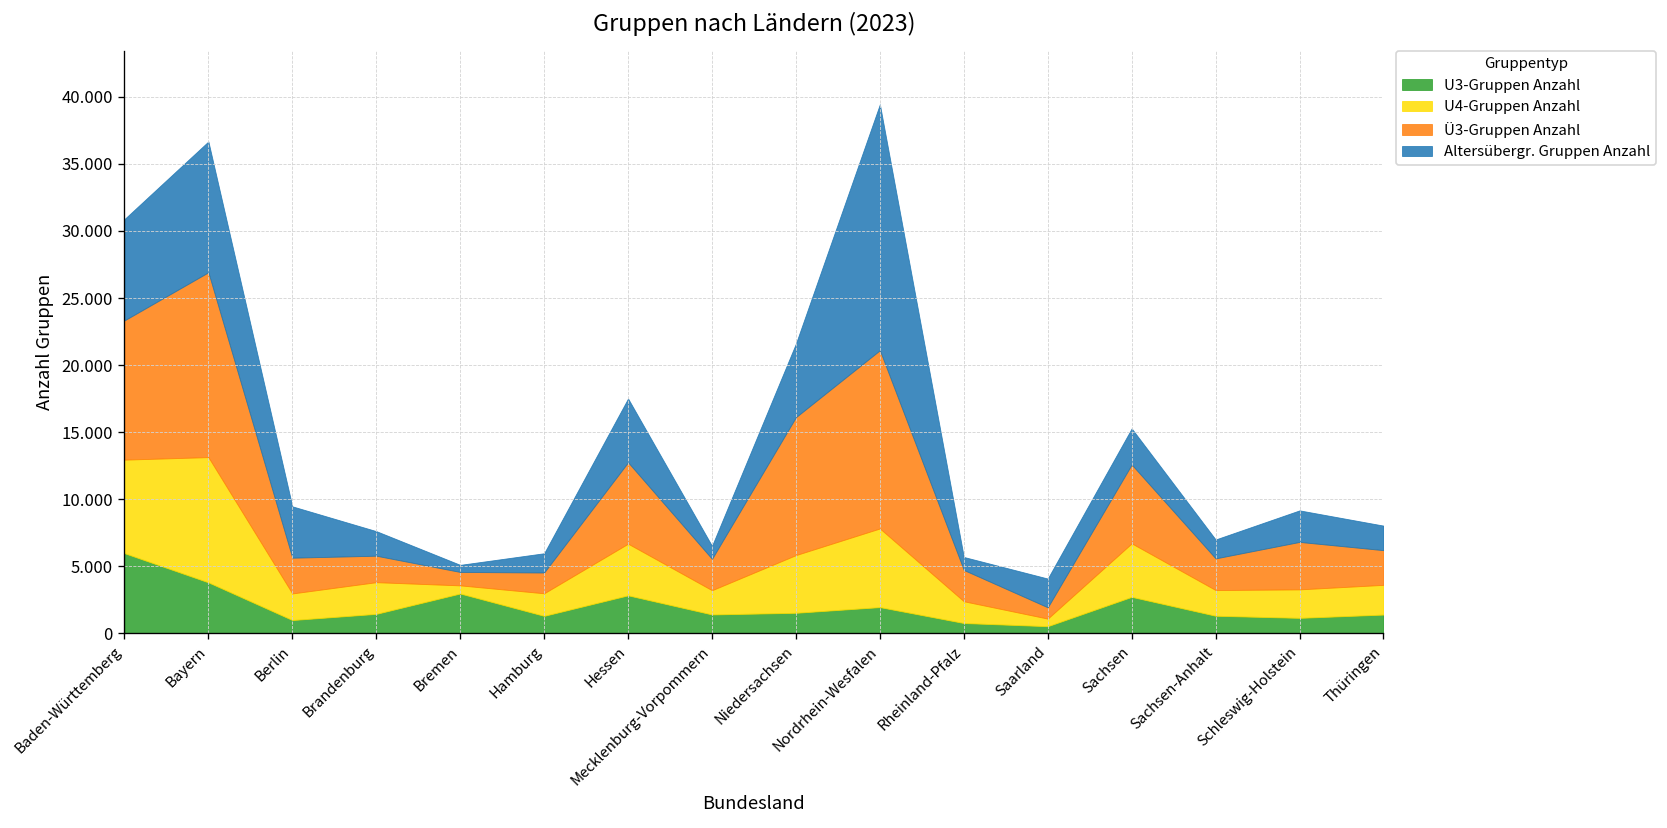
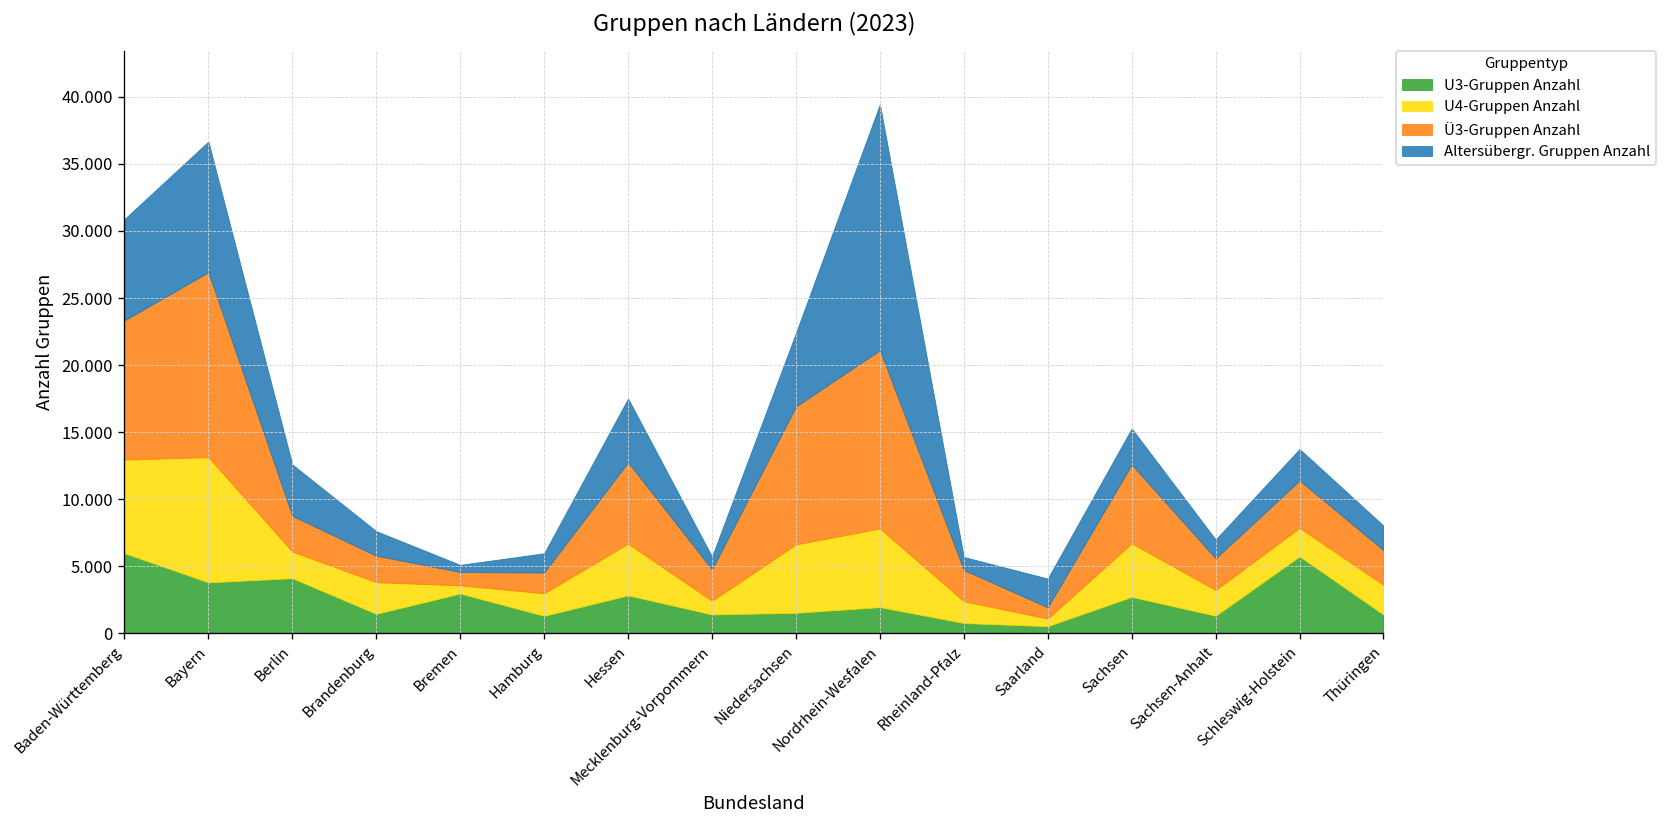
  {
    "U3-Gruppen Anzahl": {
      "Baden-Württemberg": 6.0,
      "Bayern": 3.8,
-     "Berlin": 1.0,
+     "Berlin": 4.1,
      "Brandenburg": 1.4,
      "Bremen": 3.0,
      "Hamburg": 1.3,
      "Hessen": 2.8,
      "Mecklenburg-Vorpommern": 1.4,
      "Niedersachsen": 1.5,
      "Nordrhein-Wesfalen": 1.9,
      "Rheinland-Pfalz": 0.8,
      "Saarland": 0.5,
      "Sachsen": 2.7,
      "Sachsen-Anhalt": 1.3,
-     "Schleswig-Holstein": 1.1,
+     "Schleswig-Holstein": 5.7,
      "Thüringen": 1.4
    },
    "U4-Gruppen Anzahl": {
      "Baden-Württemberg": 7.0,
      "Bayern": 9.3,
      "Berlin": 2.0,
      "Brandenburg": 2.4,
      "Bremen": 0.6,
      "Hamburg": 1.7,
      "Hessen": 3.9,
-     "Mecklenburg-Vorpommern": 1.8,
-     "Niedersachsen": 4.3,
+     "Mecklenburg-Vorpommern": 1.0,
+     "Niedersachsen": 5.1,
      "Nordrhein-Wesfalen": 5.9,
      "Rheinland-Pfalz": 1.6,
      "Saarland": 0.6,
      "Sachsen": 4.0,
      "Sachsen-Anhalt": 1.9,
      "Schleswig-Holstein": 2.1,
      "Thüringen": 2.2
    },
    "Ü3-Gruppen Anzahl": {
      "Baden-Württemberg": 10.4,
      "Bayern": 13.8,
      "Berlin": 2.7,
      "Brandenburg": 2.0,
      "Bremen": 1.0,
      "Hamburg": 1.6,
      "Hessen": 6.1,
      "Mecklenburg-Vorpommern": 2.3,
      "Niedersachsen": 10.3,
      "Nordrhein-Wesfalen": 13.3,
      "Rheinland-Pfalz": 2.3,
      "Saarland": 0.8,
      "Sachsen": 5.9,
      "Sachsen-Anhalt": 2.4,
      "Schleswig-Holstein": 3.5,
      "Thüringen": 2.6
    },
    "Altersübergr. Gruppen Anzahl": {
      "Baden-Württemberg": 7.6,
      "Bayern": 9.8,
      "Berlin": 3.8,
      "Brandenburg": 1.8,
      "Bremen": 0.5,
      "Hamburg": 1.4,
      "Hessen": 4.8,
      "Mecklenburg-Vorpommern": 1.0,
      "Niedersachsen": 5.5,
      "Nordrhein-Wesfalen": 18.4,
      "Rheinland-Pfalz": 1.0,
      "Saarland": 2.1,
      "Sachsen": 2.7,
      "Sachsen-Anhalt": 1.4,
      "Schleswig-Holstein": 2.4,
      "Thüringen": 1.8
    }
  }
